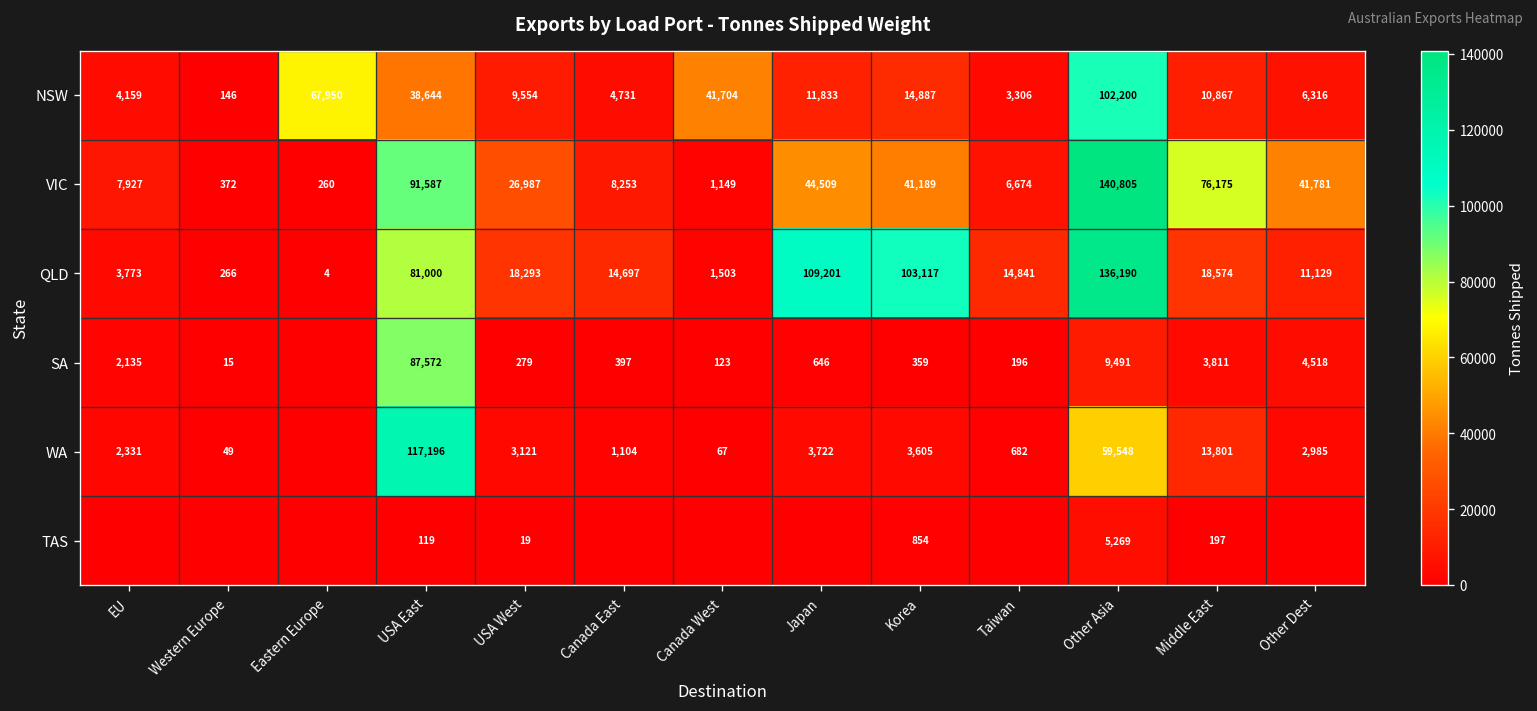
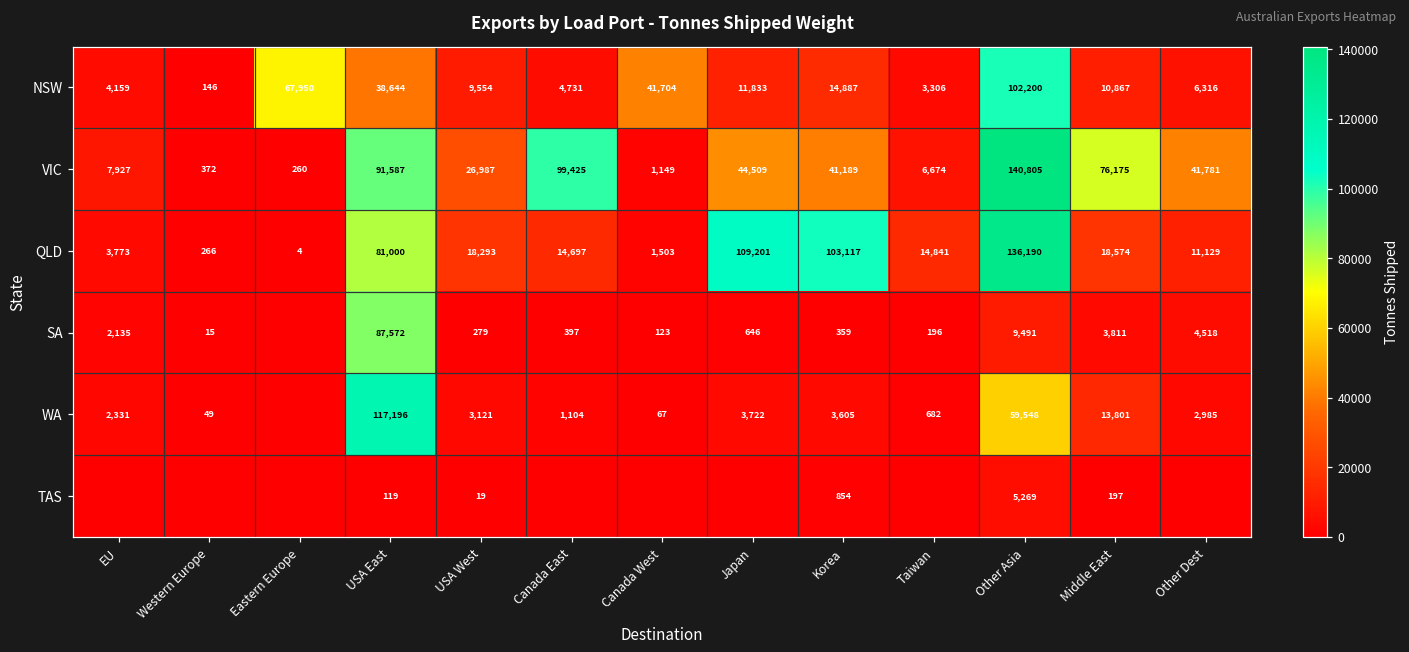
  {
    "NSW": {
      "EU": "4,159",
      "Western Europe": "146",
      "Eastern Europe": "67,950",
      "USA East": "38,644",
      "USA West": "9,554",
      "Canada East": "4,731",
      "Canada West": "41,704",
      "Japan": "11,833",
      "Korea": "14,887",
      "Taiwan": "3,306",
      "Other Asia": "102,200",
      "Middle East": "10,867",
      "Other Dest": "6,316"
    },
    "VIC": {
      "EU": "7,927",
      "Western Europe": "372",
      "Eastern Europe": "260",
      "USA East": "91,587",
      "USA West": "26,987",
-     "Canada East": "8,253",
+     "Canada East": "99,425",
      "Canada West": "1,149",
      "Japan": "44,509",
      "Korea": "41,189",
      "Taiwan": "6,674",
      "Other Asia": "140,805",
      "Middle East": "76,175",
      "Other Dest": "41,781"
    },
    "QLD": {
      "EU": "3,773",
      "Western Europe": "266",
      "Eastern Europe": "4",
      "USA East": "81,000",
      "USA West": "18,293",
      "Canada East": "14,697",
      "Canada West": "1,503",
      "Japan": "109,201",
      "Korea": "103,117",
      "Taiwan": "14,841",
      "Other Asia": "136,190",
      "Middle East": "18,574",
      "Other Dest": "11,129"
    },
    "SA": {
      "EU": "2,135",
      "Western Europe": "15",
      "USA East": "87,572",
      "USA West": "279",
      "Canada East": "397",
      "Canada West": "123",
      "Japan": "646",
      "Korea": "359",
      "Taiwan": "196",
      "Other Asia": "9,491",
      "Middle East": "3,811",
      "Other Dest": "4,518"
    },
    "WA": {
      "EU": "2,331",
      "Western Europe": "49",
      "USA East": "117,196",
      "USA West": "3,121",
      "Canada East": "1,104",
      "Canada West": "67",
      "Japan": "3,722",
      "Korea": "3,605",
      "Taiwan": "682",
      "Other Asia": "59,548",
      "Middle East": "13,801",
      "Other Dest": "2,985"
    },
    "TAS": {
      "USA East": "119",
      "USA West": "19",
      "Korea": "854",
      "Other Asia": "5,269",
      "Middle East": "197"
    }
  }
